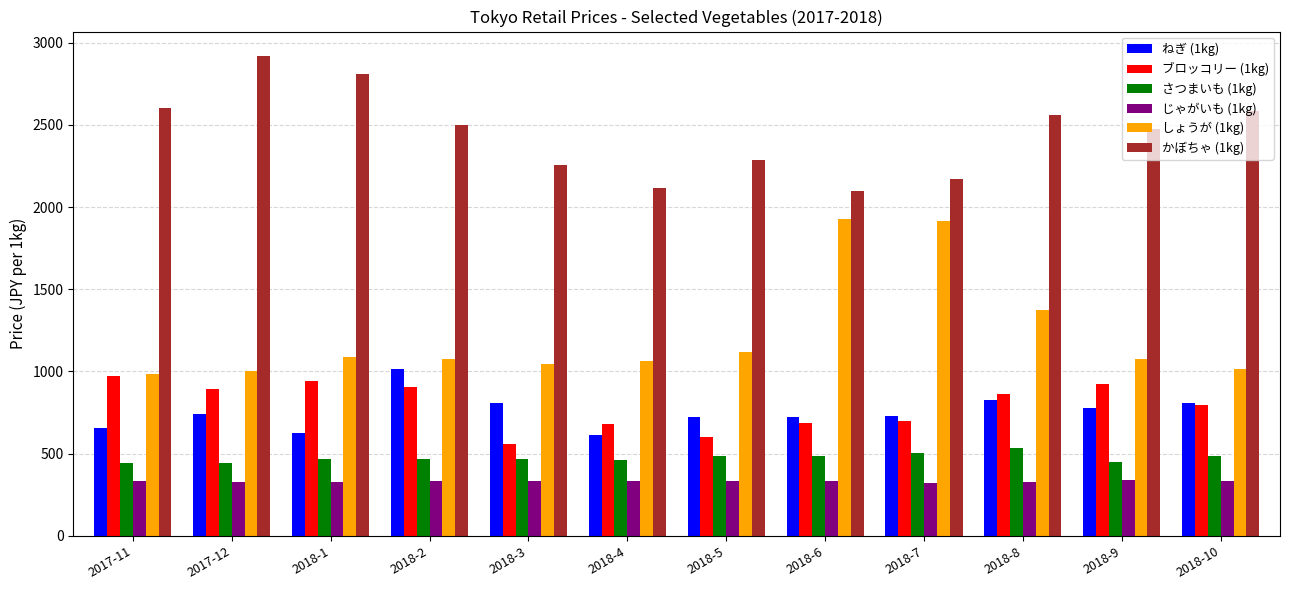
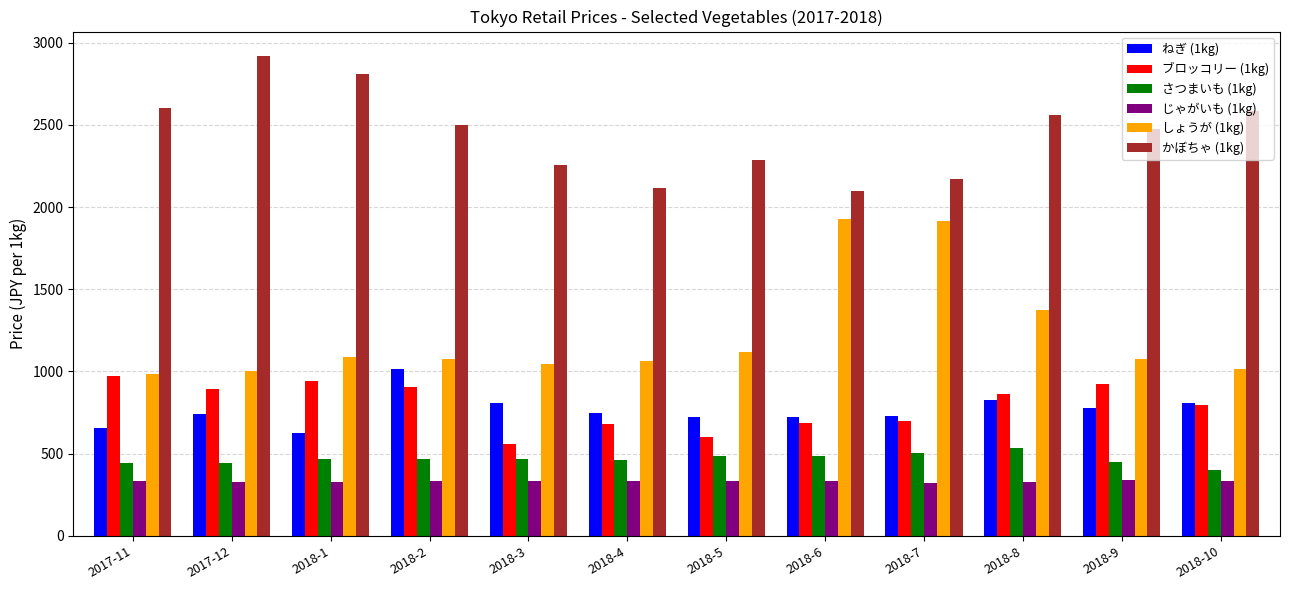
  {
    "ねぎ (1kg)": {
      "2017-11": 660,
      "2017-12": 740,
      "2018-1": 630,
      "2018-2": 1010,
      "2018-3": 810,
-     "2018-4": 620,
+     "2018-4": 750,
      "2018-5": 720,
      "2018-6": 720,
      "2018-7": 730,
      "2018-8": 830,
      "2018-9": 780,
      "2018-10": 810
    },
    "ブロッコリー (1kg)": {
      "2017-11": 970,
      "2017-12": 890,
      "2018-1": 940,
      "2018-2": 910,
      "2018-3": 560,
      "2018-4": 680,
      "2018-5": 600,
      "2018-6": 690,
      "2018-7": 700,
      "2018-8": 860,
      "2018-9": 930,
      "2018-10": 800
    },
    "さつまいも (1kg)": {
      "2017-11": 440,
      "2017-12": 440,
      "2018-1": 470,
      "2018-2": 470,
      "2018-3": 470,
      "2018-4": 460,
      "2018-5": 490,
      "2018-6": 490,
      "2018-7": 510,
      "2018-8": 540,
      "2018-9": 450,
-     "2018-10": 490
+     "2018-10": 400
    },
    "じゃがいも (1kg)": {
      "2017-11": 330,
      "2017-12": 330,
      "2018-1": 330,
      "2018-2": 330,
      "2018-3": 340,
      "2018-4": 340,
      "2018-5": 330,
      "2018-6": 330,
      "2018-7": 320,
      "2018-8": 330,
      "2018-9": 340,
      "2018-10": 330
    },
    "しょうが (1kg)": {
      "2017-11": 980,
      "2017-12": 1000,
      "2018-1": 1090,
      "2018-2": 1070,
      "2018-3": 1040,
      "2018-4": 1060,
      "2018-5": 1120,
      "2018-6": 1930,
      "2018-7": 1910,
      "2018-8": 1370,
      "2018-9": 1080,
      "2018-10": 1020
    },
    "かぼちゃ (1kg)": {
      "2017-11": 2610,
      "2017-12": 2920,
      "2018-1": 2810,
      "2018-2": 2500,
      "2018-3": 2260,
      "2018-4": 2120,
      "2018-5": 2280,
      "2018-6": 2100,
      "2018-7": 2170,
      "2018-8": 2560
    }
  }
